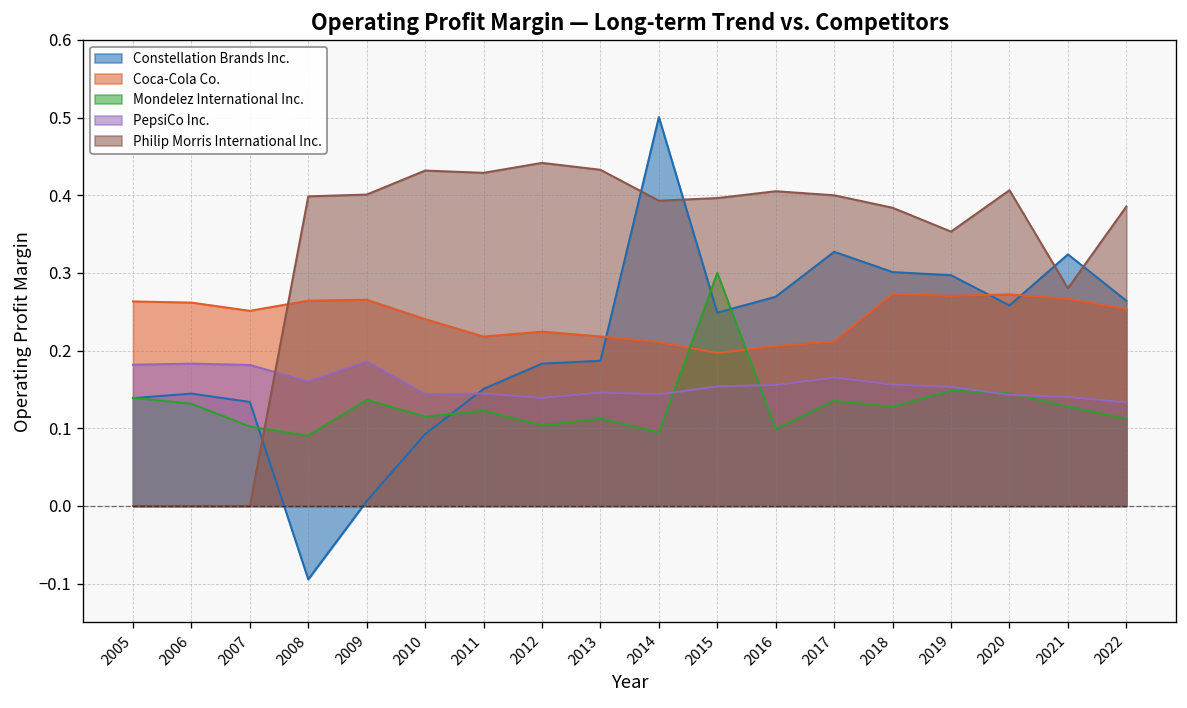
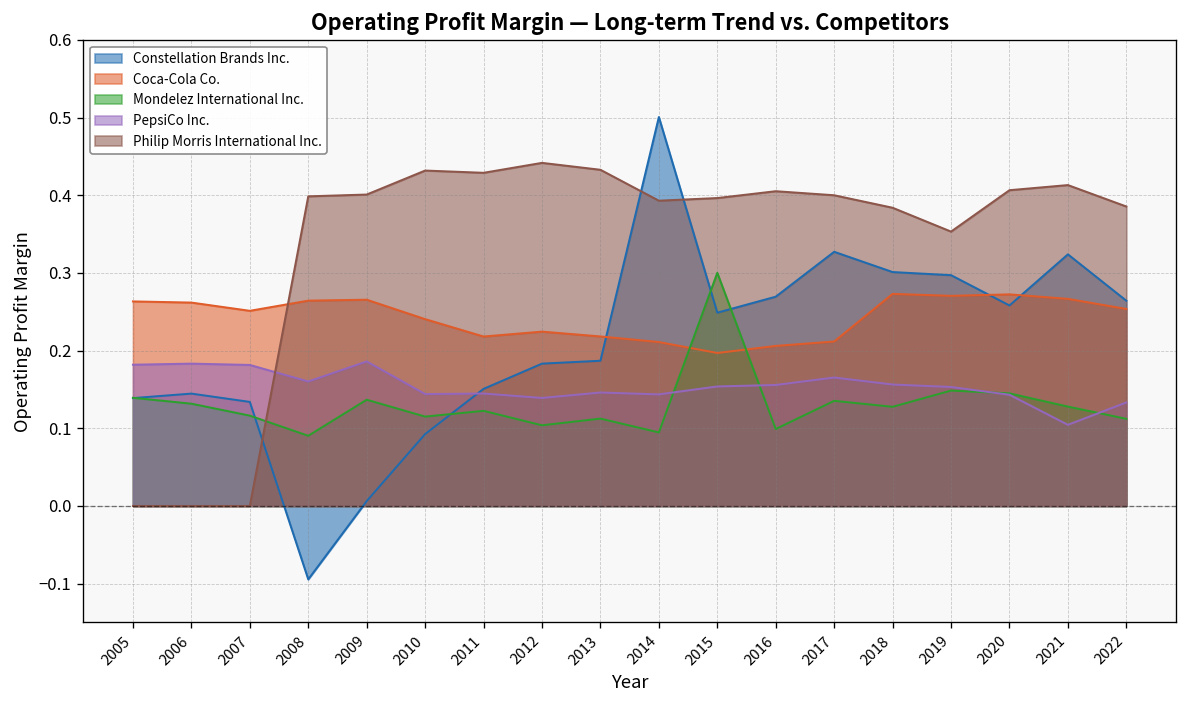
  {
    "Coca-Cola Co.": {
      "2005": 0.26,
      "2006": 0.26,
      "2007": 0.25,
      "2008": 0.26,
      "2009": 0.27,
      "2010": 0.24,
      "2011": 0.22,
      "2012": 0.22,
      "2013": 0.22,
      "2014": 0.21,
      "2015": 0.20,
      "2016": 0.21,
      "2017": 0.21,
      "2018": 0.27,
      "2019": 0.27,
      "2020": 0.27,
      "2021": 0.27,
      "2022": 0.25
    },
    "Mondelez International Inc.": {
      "2006": 0.13,
-     "2007": 0.10,
+     "2007": 0.12,
      "2008": 0.09,
      "2009": 0.14,
      "2010": 0.12,
      "2011": 0.12,
      "2012": 0.10,
      "2013": 0.11,
      "2014": 0.09,
      "2015": 0.30,
      "2016": 0.10,
      "2017": 0.14,
      "2018": 0.13,
      "2019": 0.15,
      "2021": 0.13,
      "2022": 0.11
    },
    "PepsiCo Inc.": {
      "2005": 0.18,
      "2006": 0.18,
      "2007": 0.18,
      "2008": 0.16,
      "2009": 0.19,
      "2010": 0.14,
      "2011": 0.14,
      "2012": 0.14,
      "2013": 0.15,
      "2014": 0.14,
      "2015": 0.15,
      "2016": 0.16,
      "2017": 0.17,
      "2018": 0.16,
      "2019": 0.15,
-     "2021": 0.14,
+     "2021": 0.10,
      "2022": 0.13
    },
    "Philip Morris International Inc.": {
      "2005": 0.00,
      "2006": 0.00,
      "2007": 0.00,
      "2008": 0.40,
      "2009": 0.40,
      "2010": 0.43,
      "2011": 0.43,
      "2012": 0.44,
      "2013": 0.43,
      "2014": 0.39,
      "2015": 0.40,
      "2016": 0.41,
      "2017": 0.40,
      "2018": 0.38,
      "2019": 0.35,
      "2020": 0.41,
-     "2021": 0.28,
+     "2021": 0.41,
      "2022": 0.39
    }
  }
